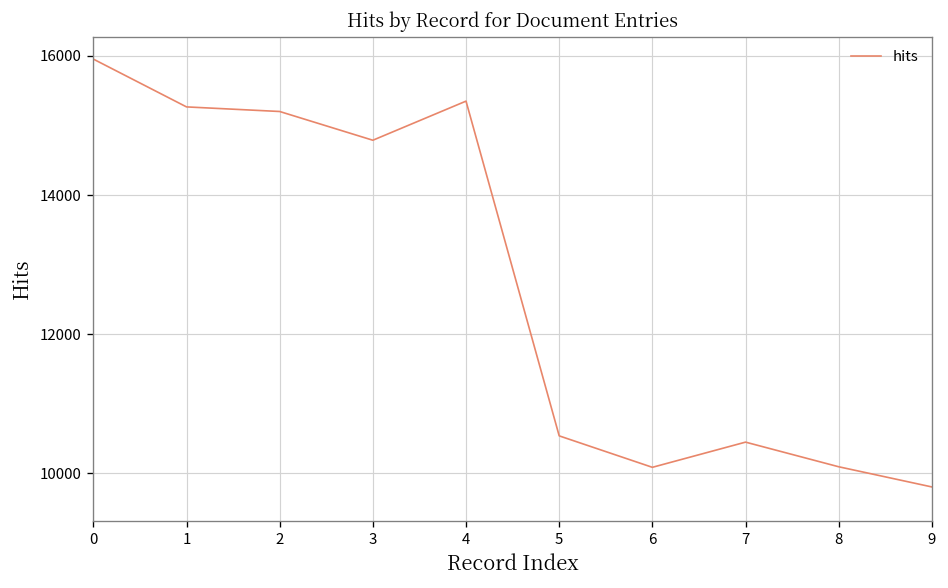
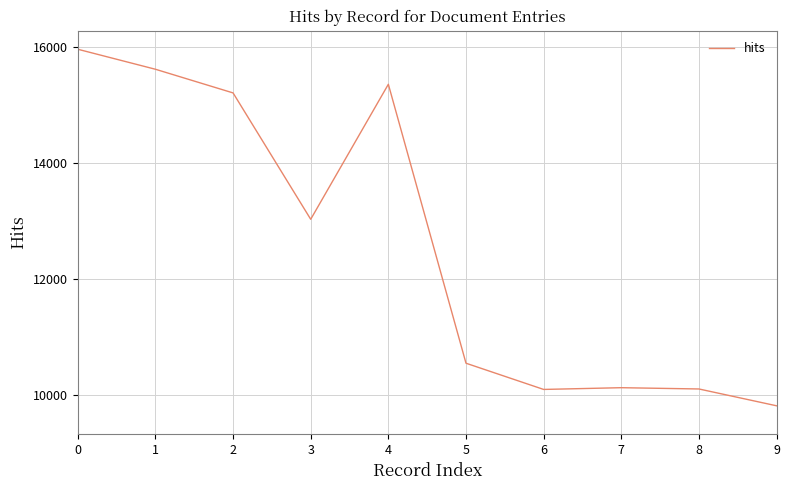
  {
    "0": 16000,
-   "1": 15300,
+   "1": 15600,
    "2": 15200,
-   "3": 14800,
+   "3": 13000,
    "4": 15400,
    "5": 10500,
    "6": 10100,
-   "7": 10500,
+   "7": 10100,
    "8": 10100,
    "9": 9800
  }
